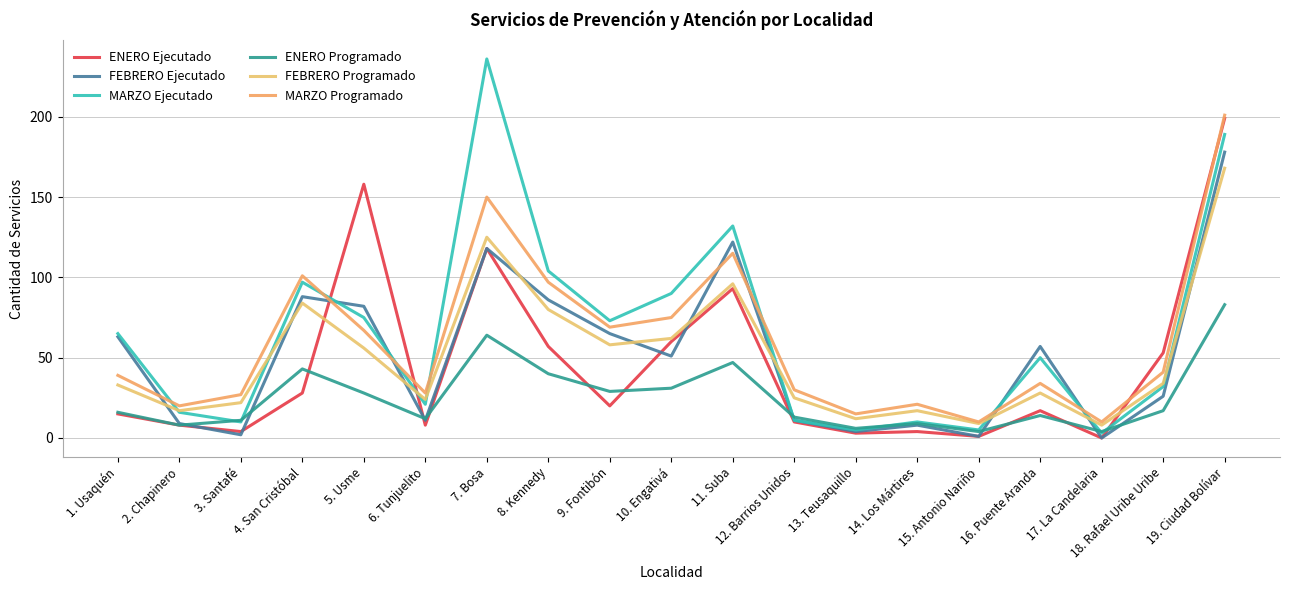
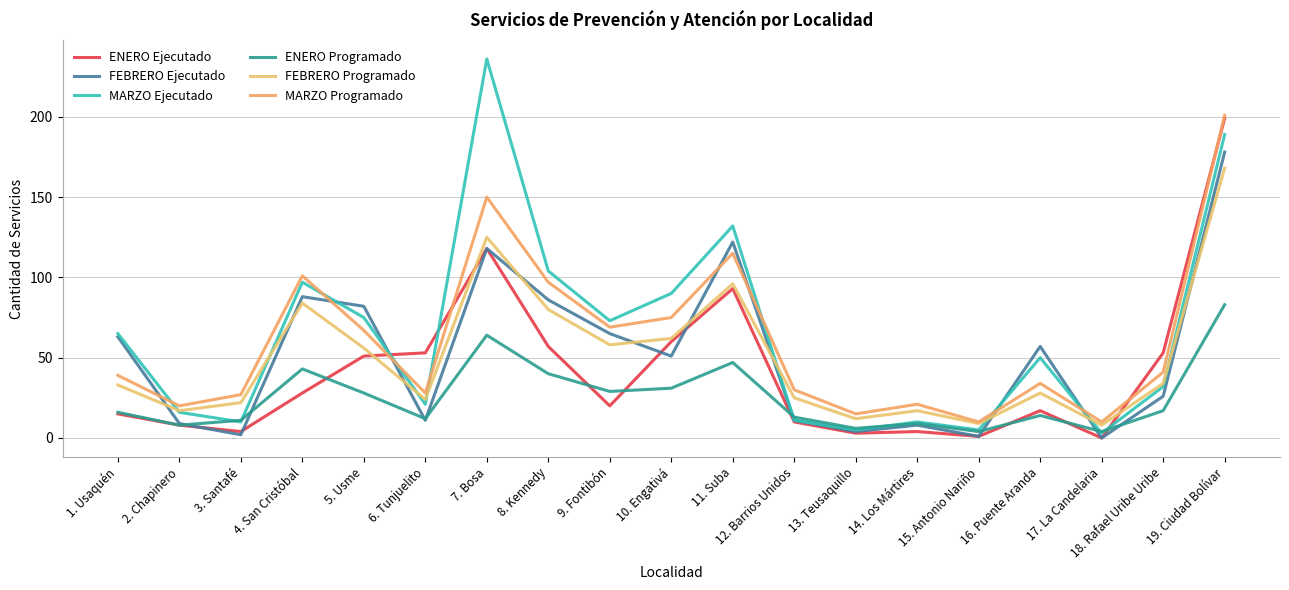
  {
    "ENERO Ejecutado": {
      "3. Santafé": 4,
      "4. San Cristóbal": 28,
-     "5. Usme": 158,
-     "6. Tunjuelito": 8,
+     "5. Usme": 51,
+     "6. Tunjuelito": 53,
      "8. Kennedy": 57,
      "9. Fontibón": 20,
      "10. Engativá": 60,
      "11. Suba": 93,
      "14. Los Mártires": 4,
      "16. Puente Aranda": 17,
      "18. Rafael Uribe Uribe": 53,
      "19. Ciudad Bolívar": 199
    }
  }
